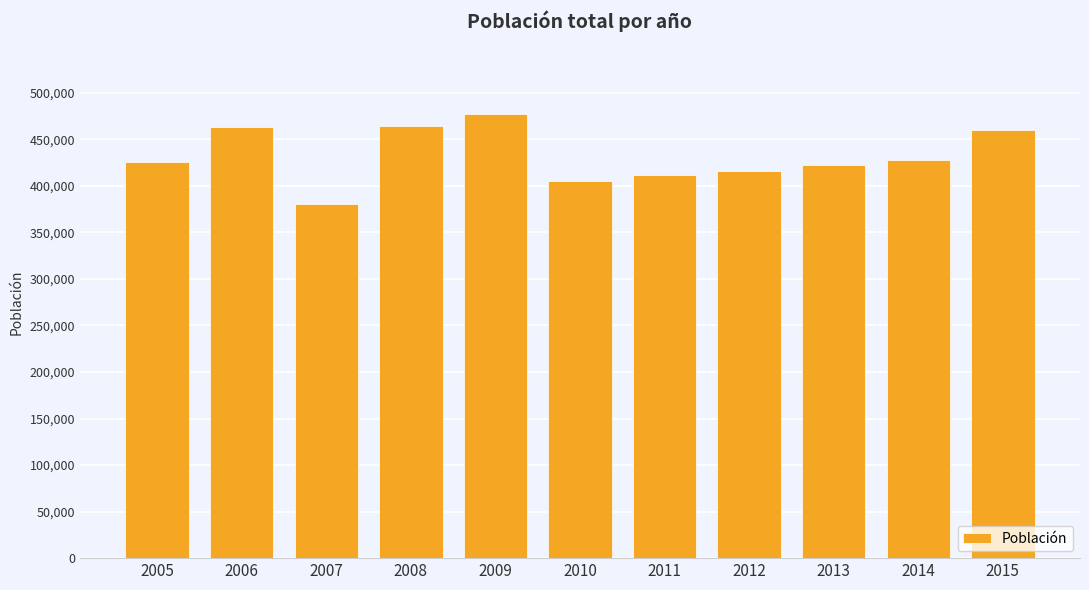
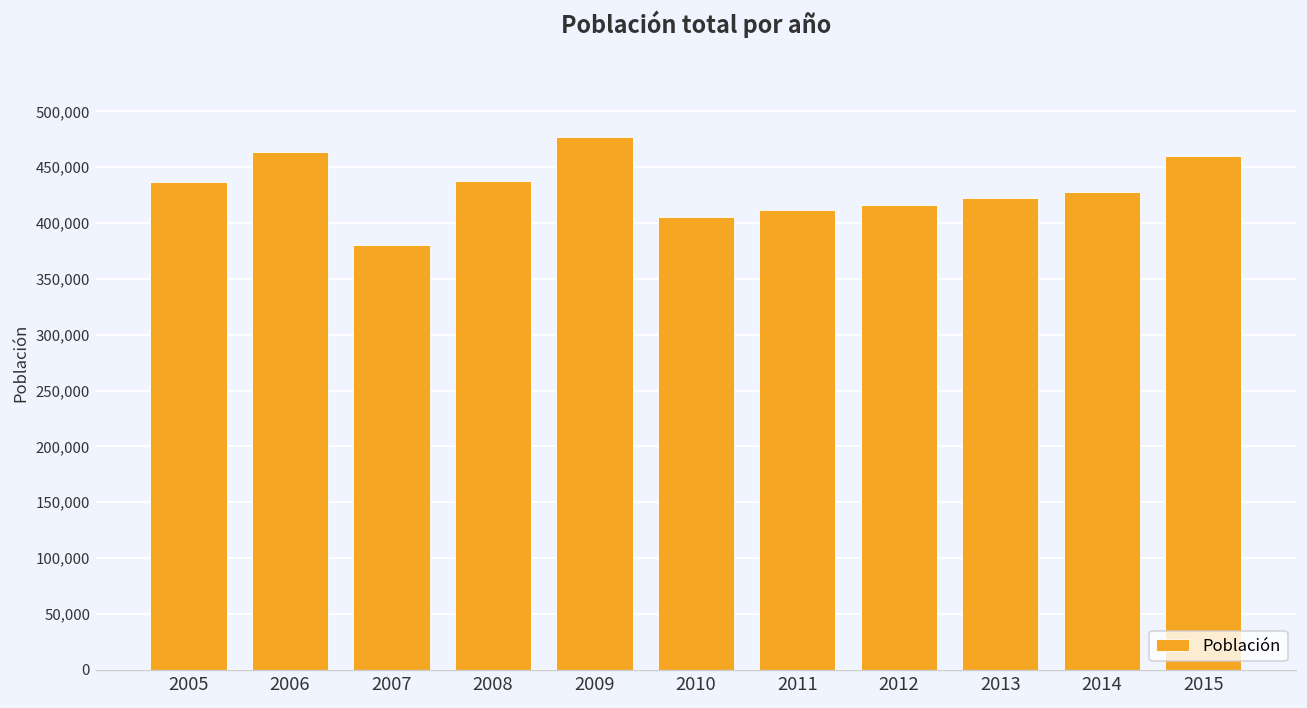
  {
-   "2005": "430,000",
+   "2005": "440,000",
    "2006": "460,000",
    "2007": "380,000",
-   "2008": "460,000",
+   "2008": "440,000",
    "2009": "480,000",
    "2010": "410,000",
    "2011": "410,000",
    "2012": "420,000",
    "2013": "420,000",
    "2014": "430,000",
    "2015": "460,000"
  }
